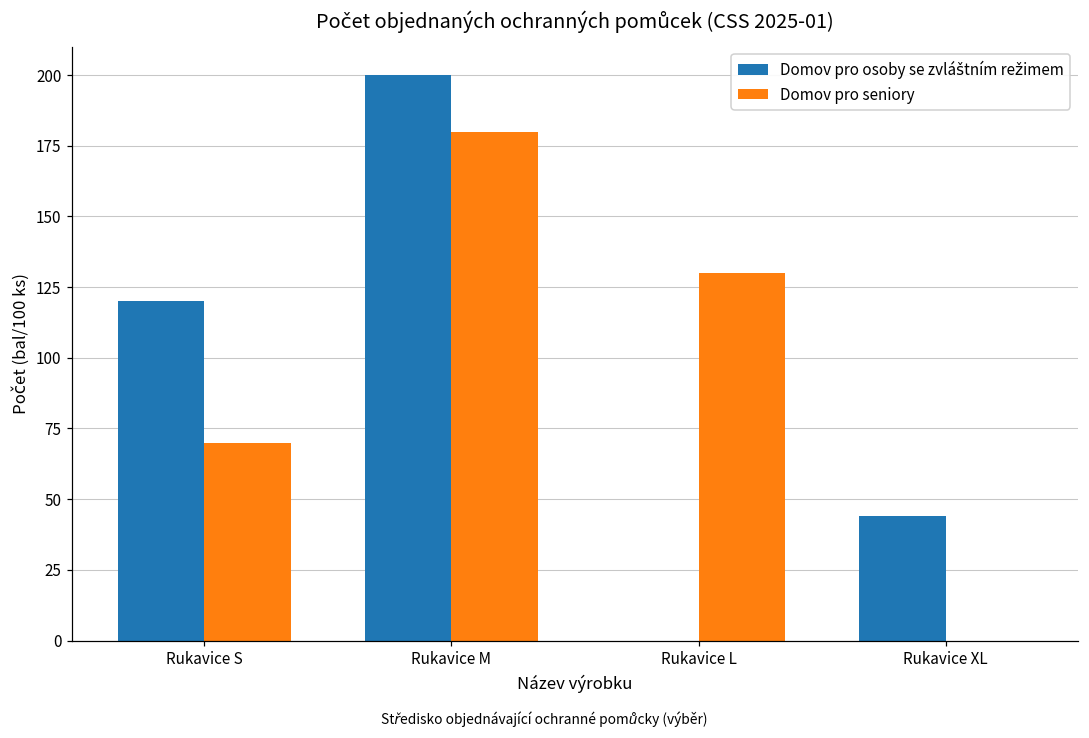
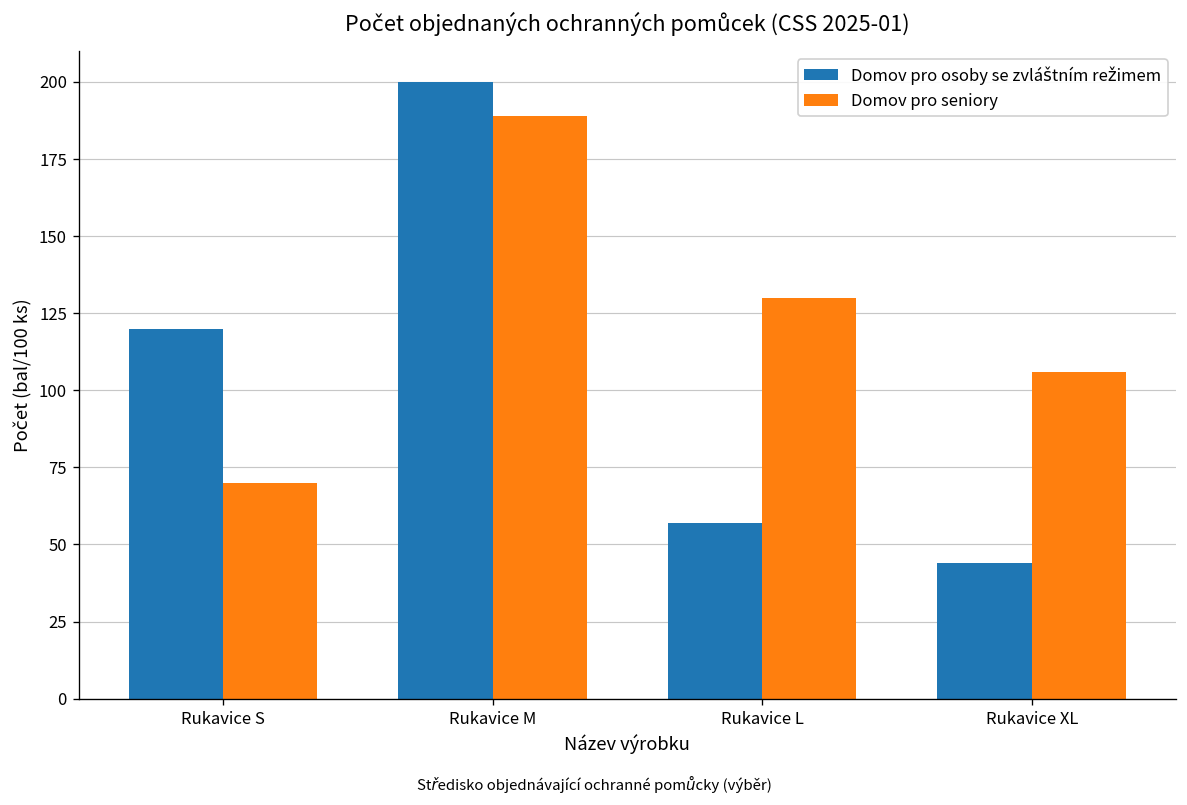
  {
    "Domov pro osoby se zvláštním režimem": {
      "Rukavice S": 120,
      "Rukavice M": 200,
-     "Rukavice L": 0,
+     "Rukavice L": 57,
      "Rukavice XL": 44
    },
    "Domov pro seniory": {
      "Rukavice S": 70,
-     "Rukavice M": 180,
+     "Rukavice M": 189,
      "Rukavice L": 130,
-     "Rukavice XL": 0
+     "Rukavice XL": 106
    }
  }
